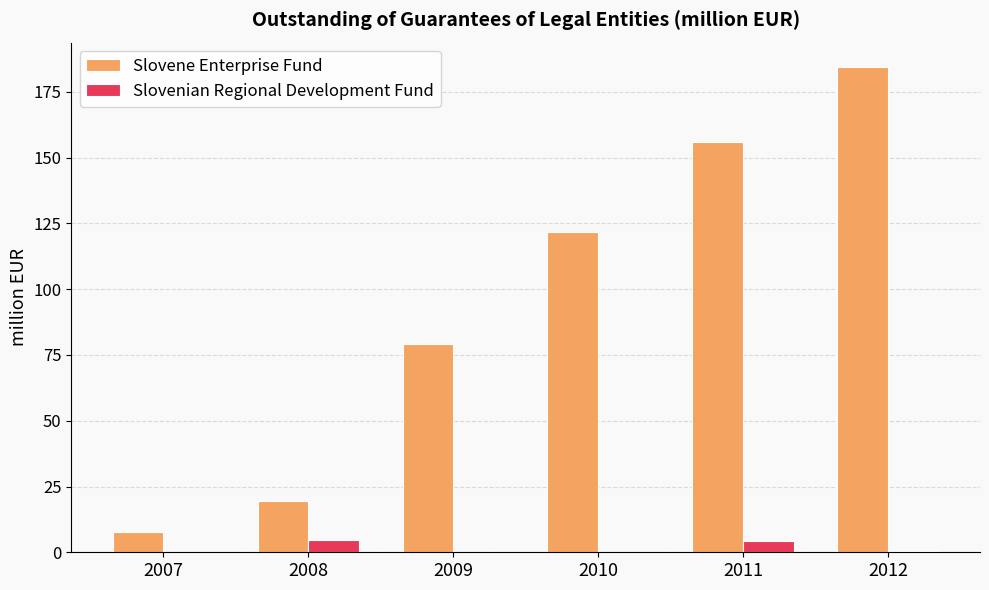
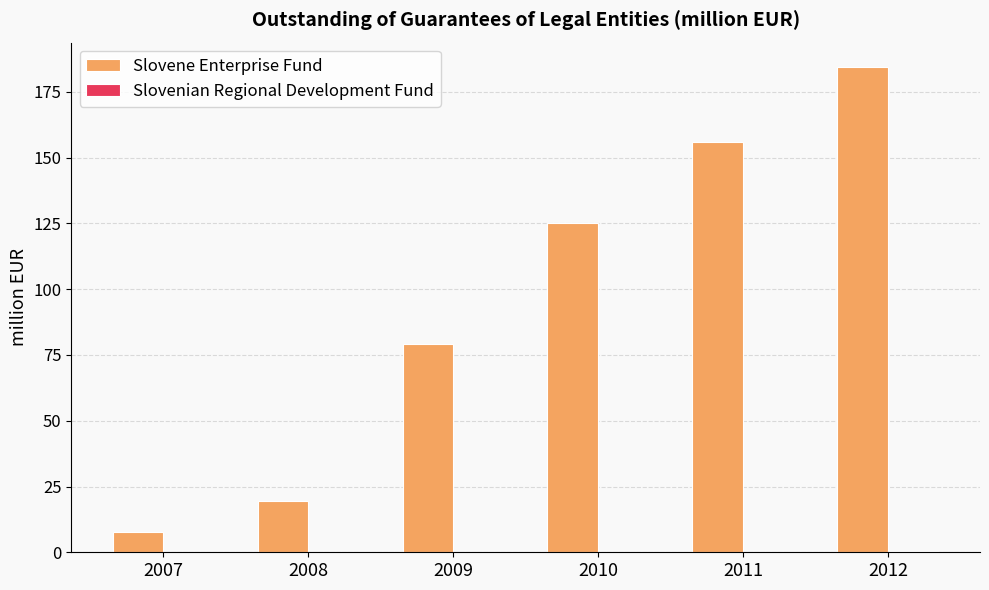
  {
    "Slovene Enterprise Fund": {
      "2007": 8,
      "2008": 20,
      "2009": 79,
-     "2010": 122,
+     "2010": 125,
      "2011": 156,
      "2012": 184
    },
    "Slovenian Regional Development Fund": {
-     "2008": 5,
-     "2011": 4
+     "2008": 0,
+     "2011": 0
    }
  }
